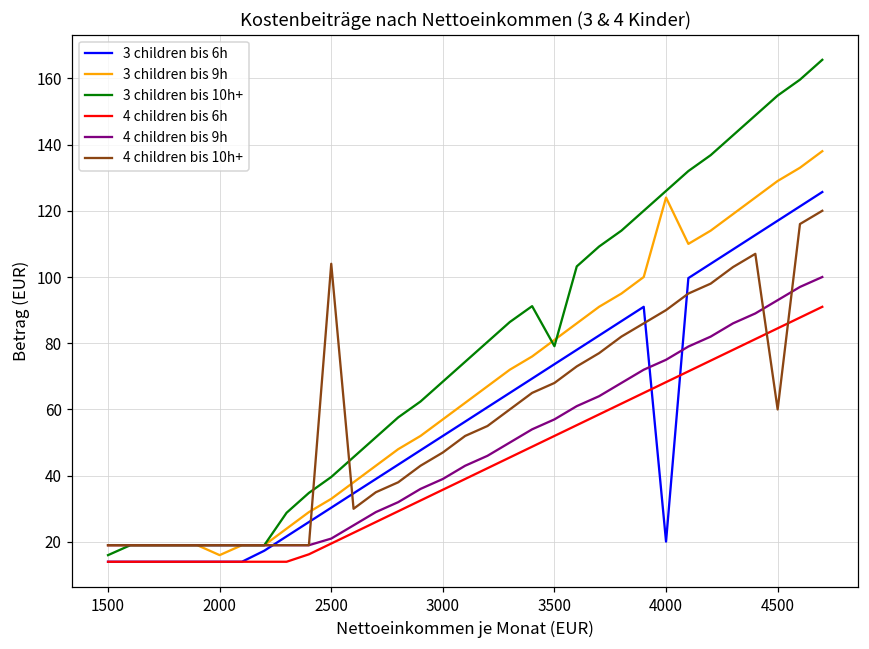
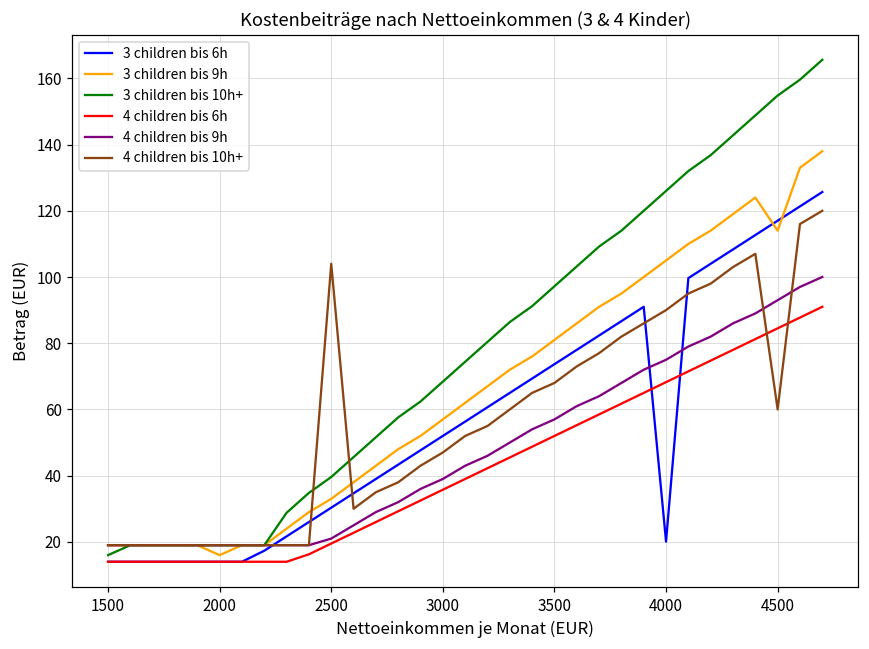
  {
    "3 children bis 6h": {
      "2500": 30,
      "3000": 52,
      "3500": 74,
      "4000": 20,
      "4500": 117
    },
    "3 children bis 9h": {
      "2000": 16,
      "2500": 33,
      "3000": 57,
      "3500": 81,
-     "4000": 124,
-     "4500": 129
+     "4000": 105,
+     "4500": 114
    },
    "3 children bis 10h+": {
      "1500": 16,
      "2500": 40,
      "3000": 68,
-     "3500": 79,
+     "3500": 97,
      "4000": 126,
      "4500": 155
    },
    "4 children bis 6h": {
      "2500": 20,
      "3000": 36,
      "3500": 52,
      "4000": 68,
      "4500": 85
    },
    "4 children bis 9h": {
      "2500": 21,
      "3000": 39,
      "3500": 57,
      "4000": 75,
      "4500": 93
    },
    "4 children bis 10h+": {
      "2500": 104,
      "3000": 47,
      "3500": 68,
      "4000": 90,
      "4500": 60
    }
  }
